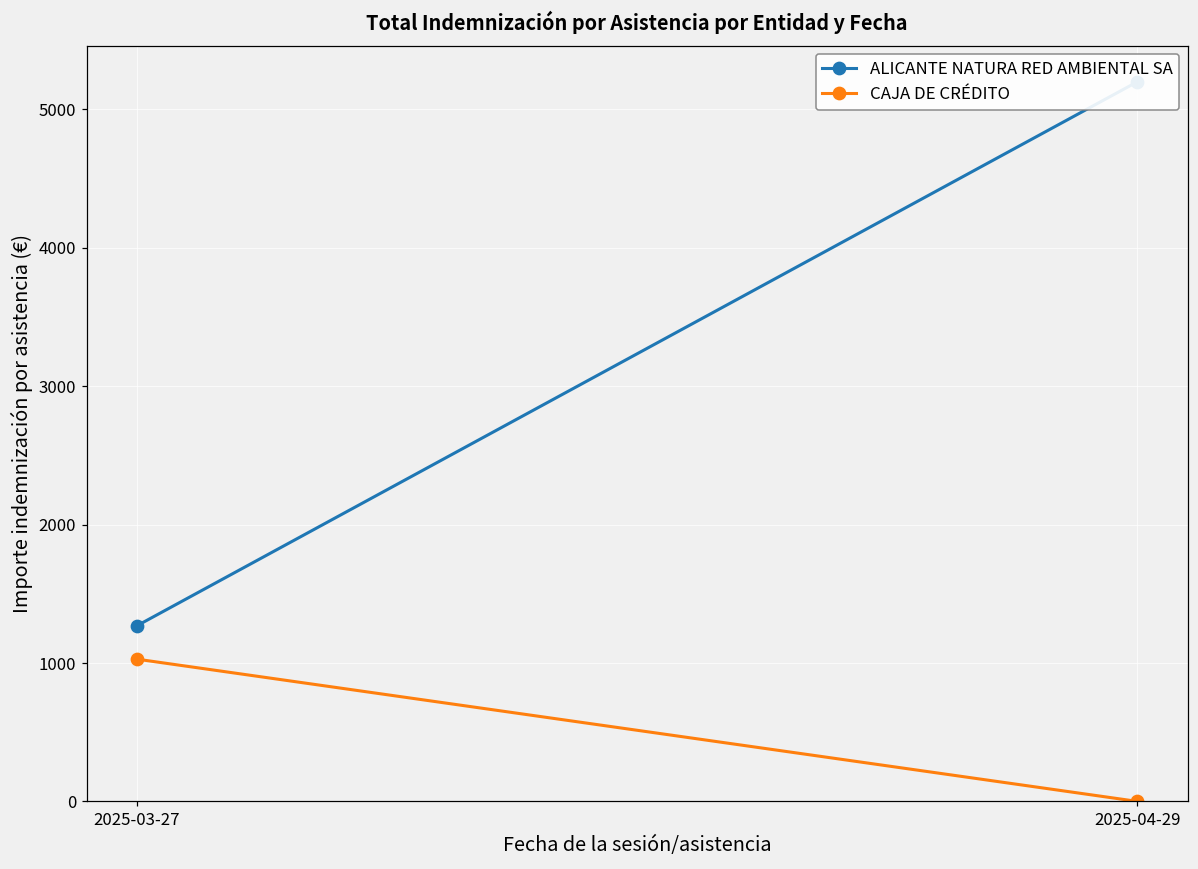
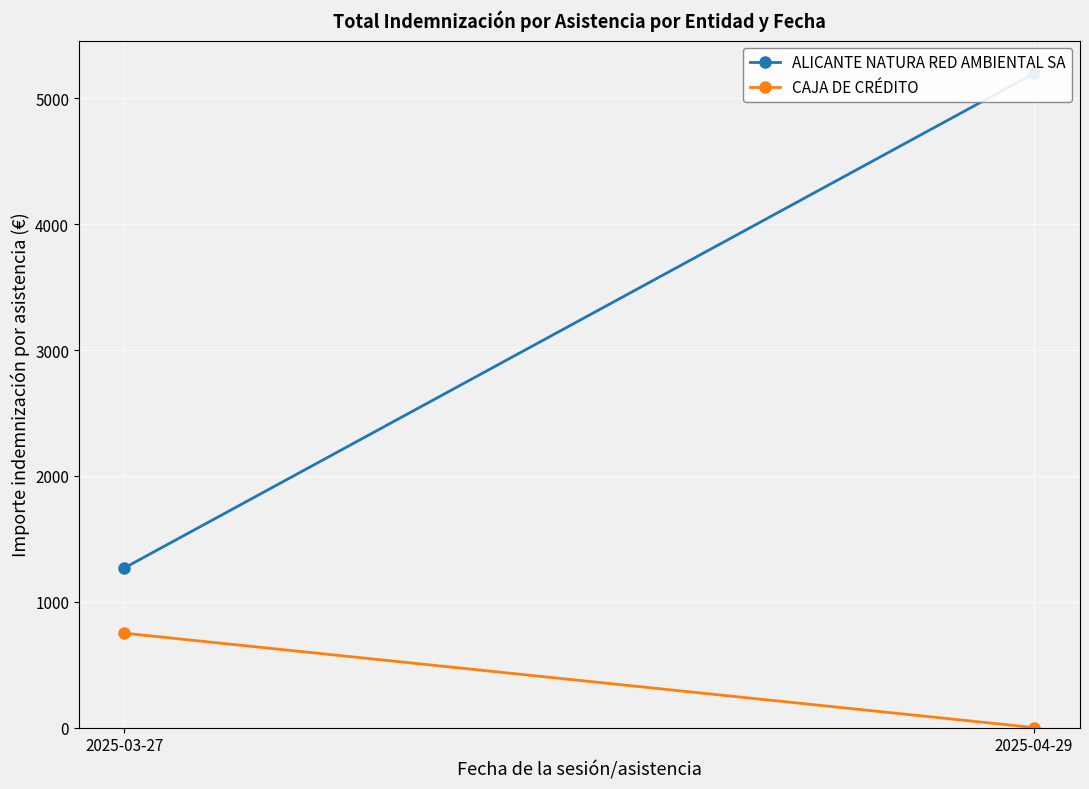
  {
    "ALICANTE NATURA RED AMBIENTAL SA": {
      "2025-03-27": 1270
    },
    "CAJA DE CRÉDITO": {
-     "2025-03-27": 1030,
+     "2025-03-27": 750,
      "2025-04-29": 0
    }
  }
